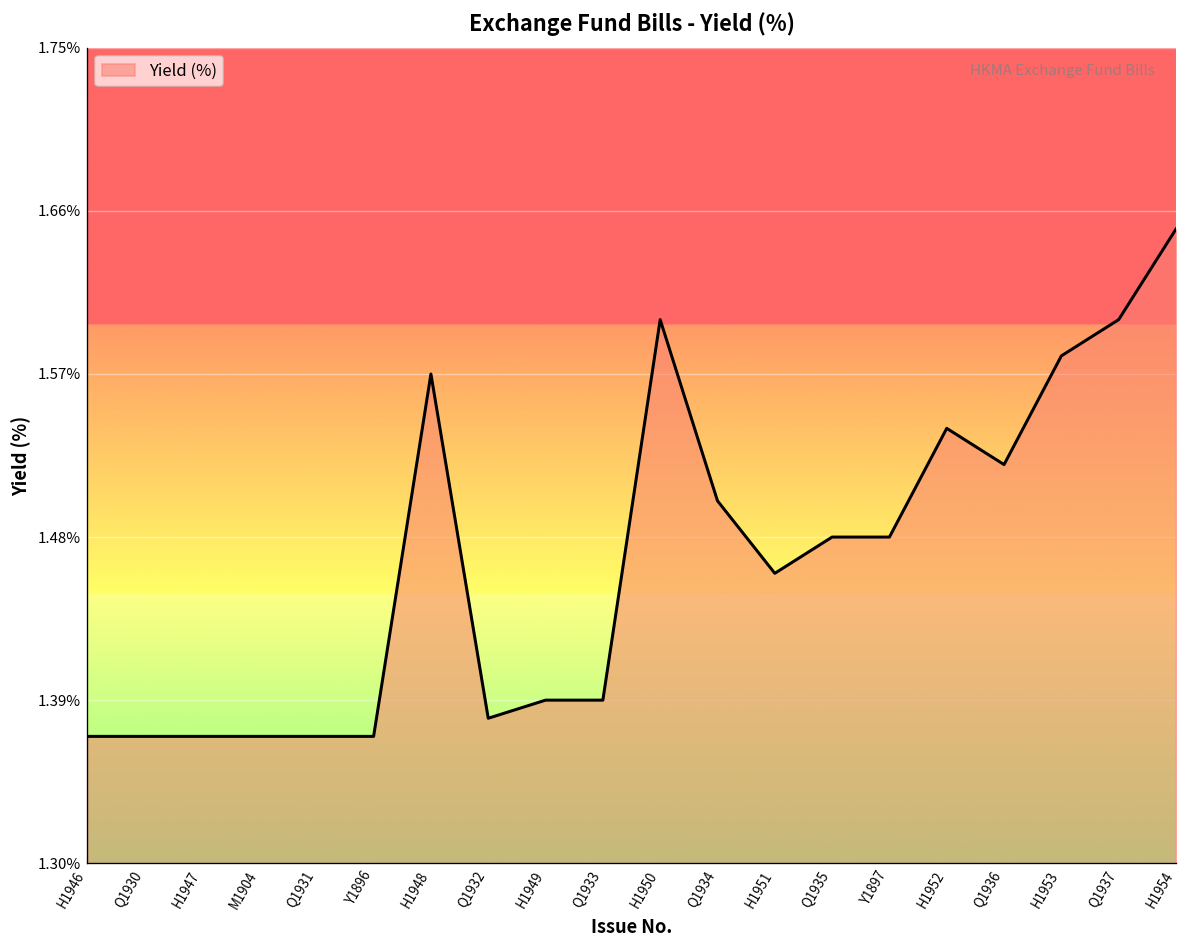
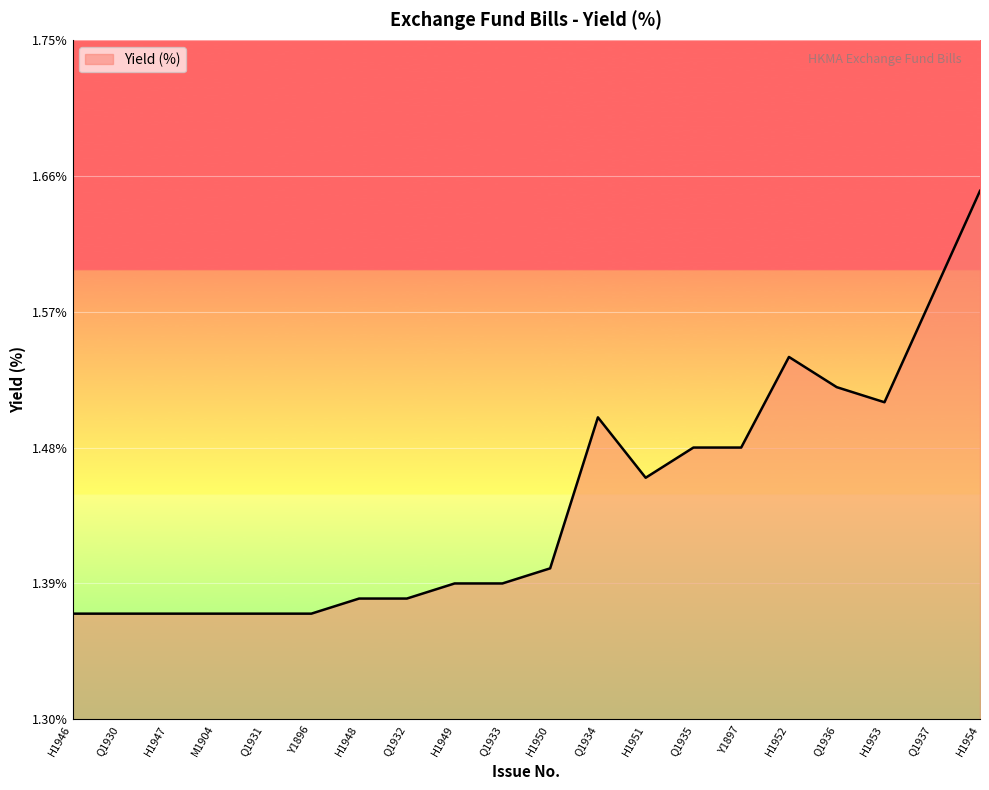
  {
    "H1946": "1.37%",
    "Q1930": "1.37%",
    "H1947": "1.37%",
    "M1904": "1.37%",
    "Q1931": "1.37%",
    "Y1896": "1.37%",
-   "H1948": "1.57%",
+   "H1948": "1.38%",
    "Q1932": "1.38%",
    "H1949": "1.39%",
    "Q1933": "1.39%",
-   "H1950": "1.6%",
+   "H1950": "1.4%",
    "Q1934": "1.50%",
    "H1951": "1.46%",
    "Q1935": "1.48%",
    "Y1897": "1.48%",
    "H1952": "1.54%",
    "Q1936": "1.52%",
-   "H1953": "1.58%",
-   "Q1937": "1.60%",
+   "H1953": "1.51%",
+   "Q1937": "1.58%",
    "H1954": "1.65%"
  }
